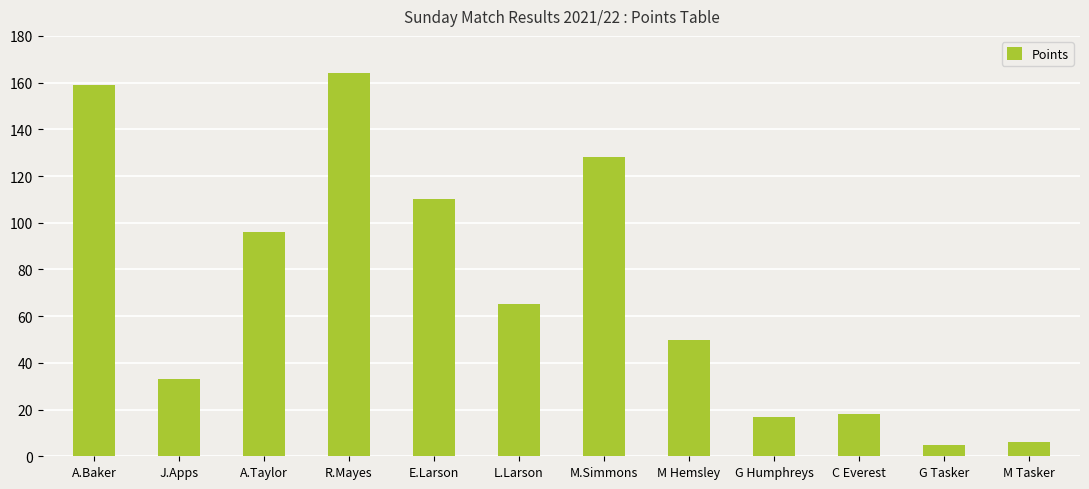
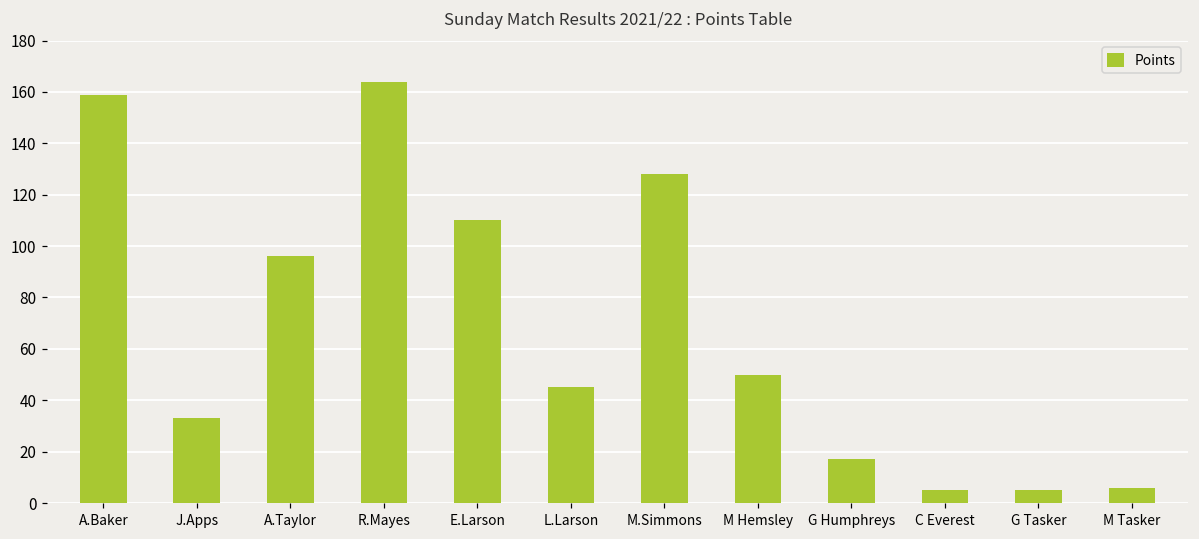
  {
    "A.Baker": 159,
    "J.Apps": 33,
    "A.Taylor": 96,
    "R.Mayes": 164,
    "E.Larson": 110,
-   "L.Larson": 65,
+   "L.Larson": 45,
    "M.Simmons": 128,
    "M Hemsley": 50,
    "G Humphreys": 17,
-   "C Everest": 18,
+   "C Everest": 5,
    "G Tasker": 5,
    "M Tasker": 6
  }
